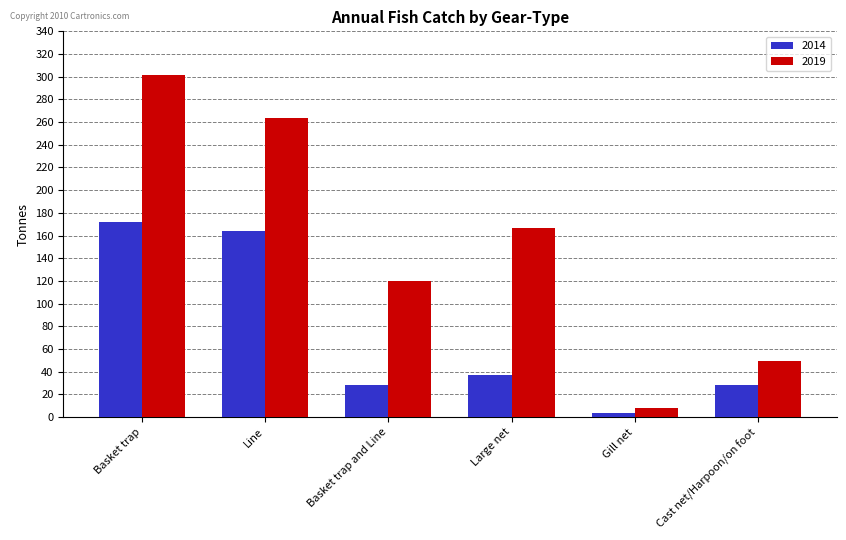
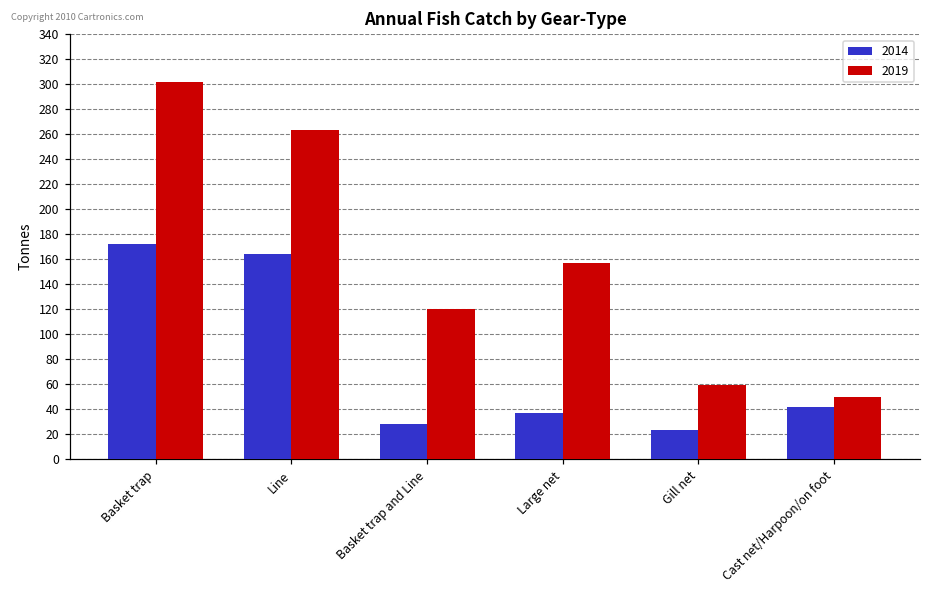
  {
    "2014": {
      "Basket trap": 172,
      "Line": 164,
      "Basket trap and Line": 28,
      "Large net": 37,
-     "Gill net": 4,
-     "Cast net/Harpoon/on foot": 28
+     "Gill net": 23,
+     "Cast net/Harpoon/on foot": 41
    },
    "2019": {
      "Basket trap": 302,
      "Line": 263,
      "Basket trap and Line": 120,
-     "Large net": 167,
-     "Gill net": 8,
+     "Large net": 157,
+     "Gill net": 59,
      "Cast net/Harpoon/on foot": 50
    }
  }
